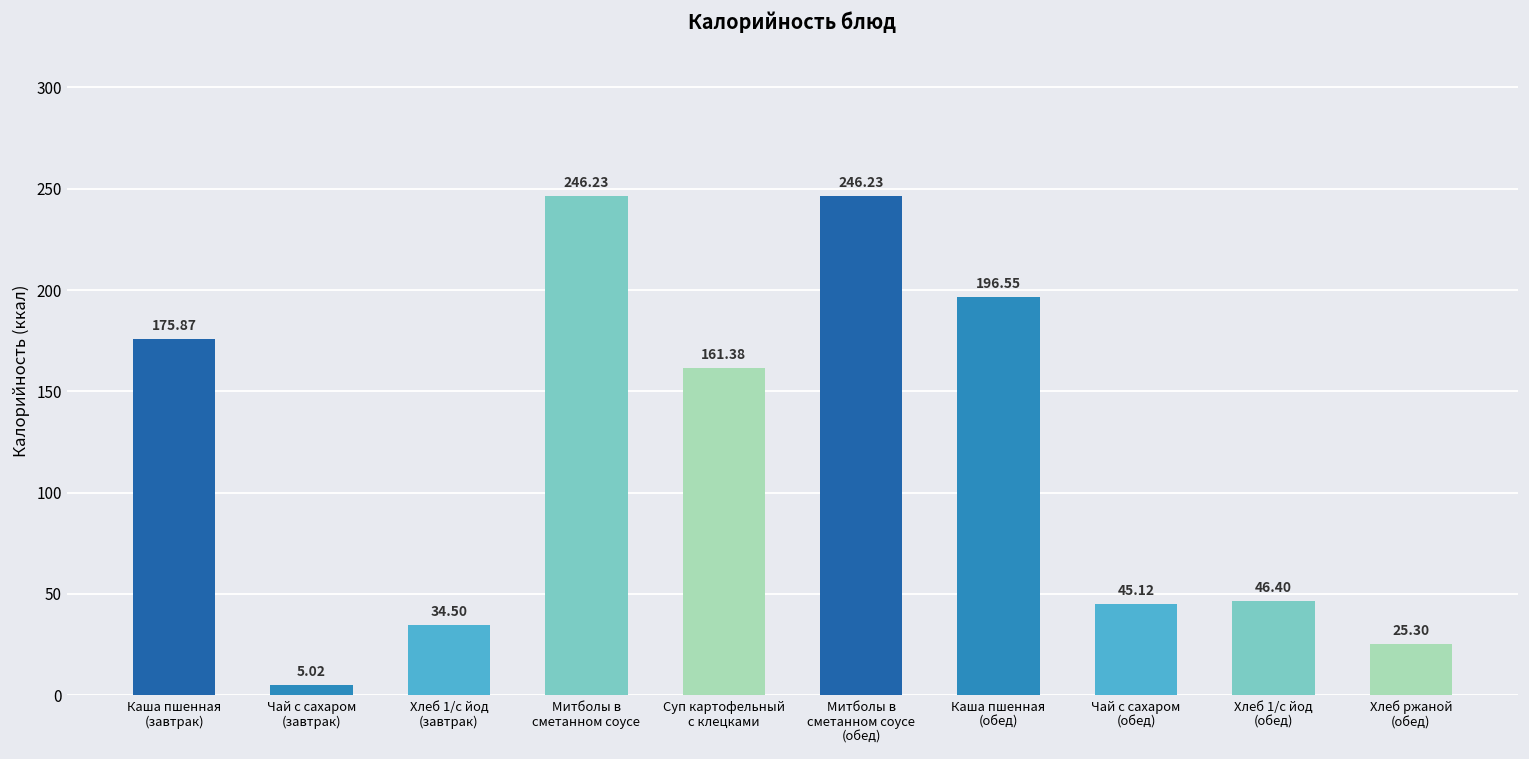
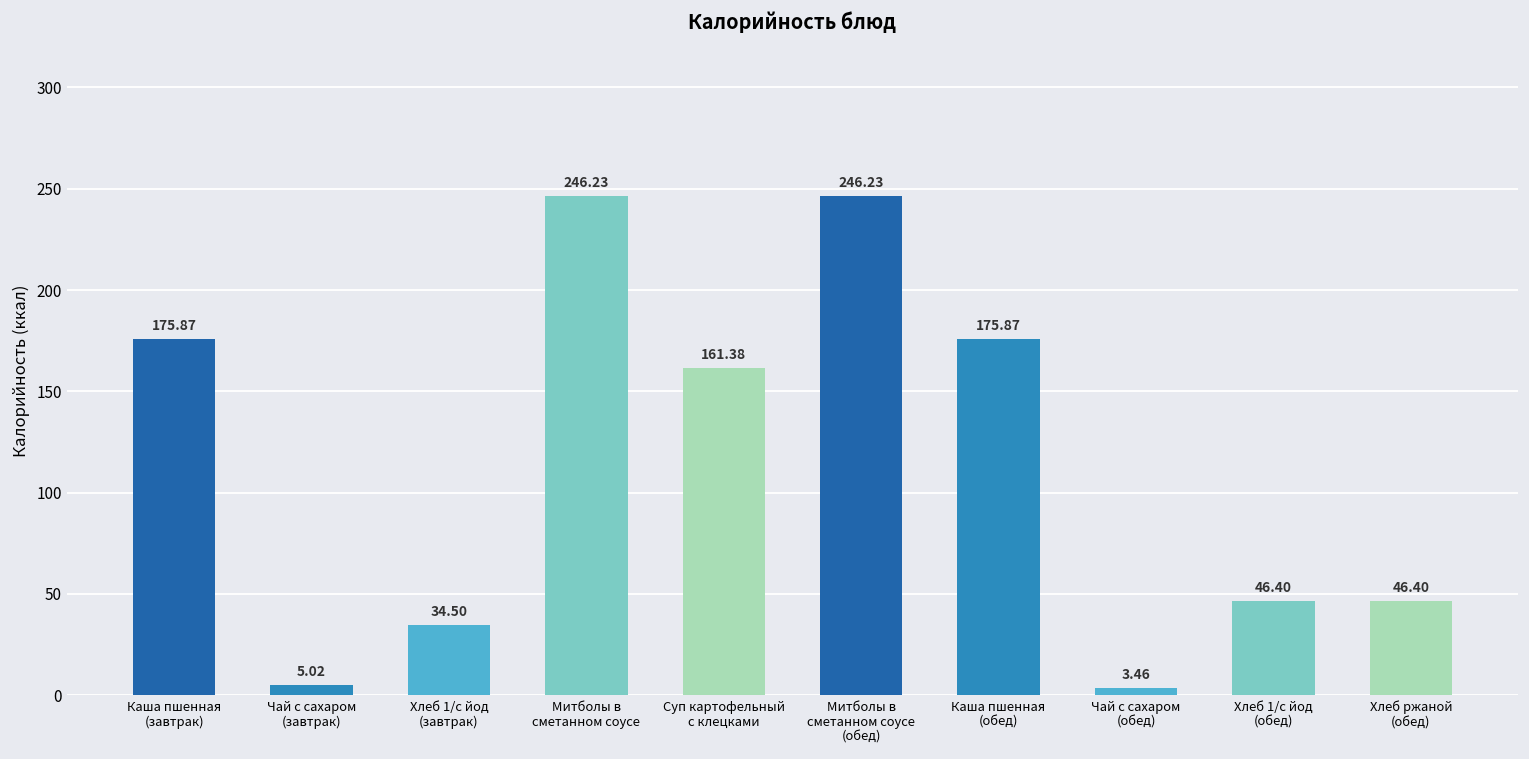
  {
    "Каша пшенная (завтрак)": 175.87,
    "Чай с сахаром (завтрак)": 5.02,
    "Хлеб 1/с йод (завтрак)": 34.50,
    "Митболы в сметанном соусе": 246.23,
    "Суп картофельный с клецками": 161.38,
    "Митболы в сметанном соусе (обед)": 246.23,
-   "Каша пшенная (обед)": 196.55,
-   "Чай с сахаром (обед)": 45.12,
+   "Каша пшенная (обед)": 175.87,
+   "Чай с сахаром (обед)": 3.46,
    "Хлеб 1/с йод (обед)": 46.40,
-   "Хлеб ржаной (обед)": 25.30
+   "Хлеб ржаной (обед)": 46.40
  }
